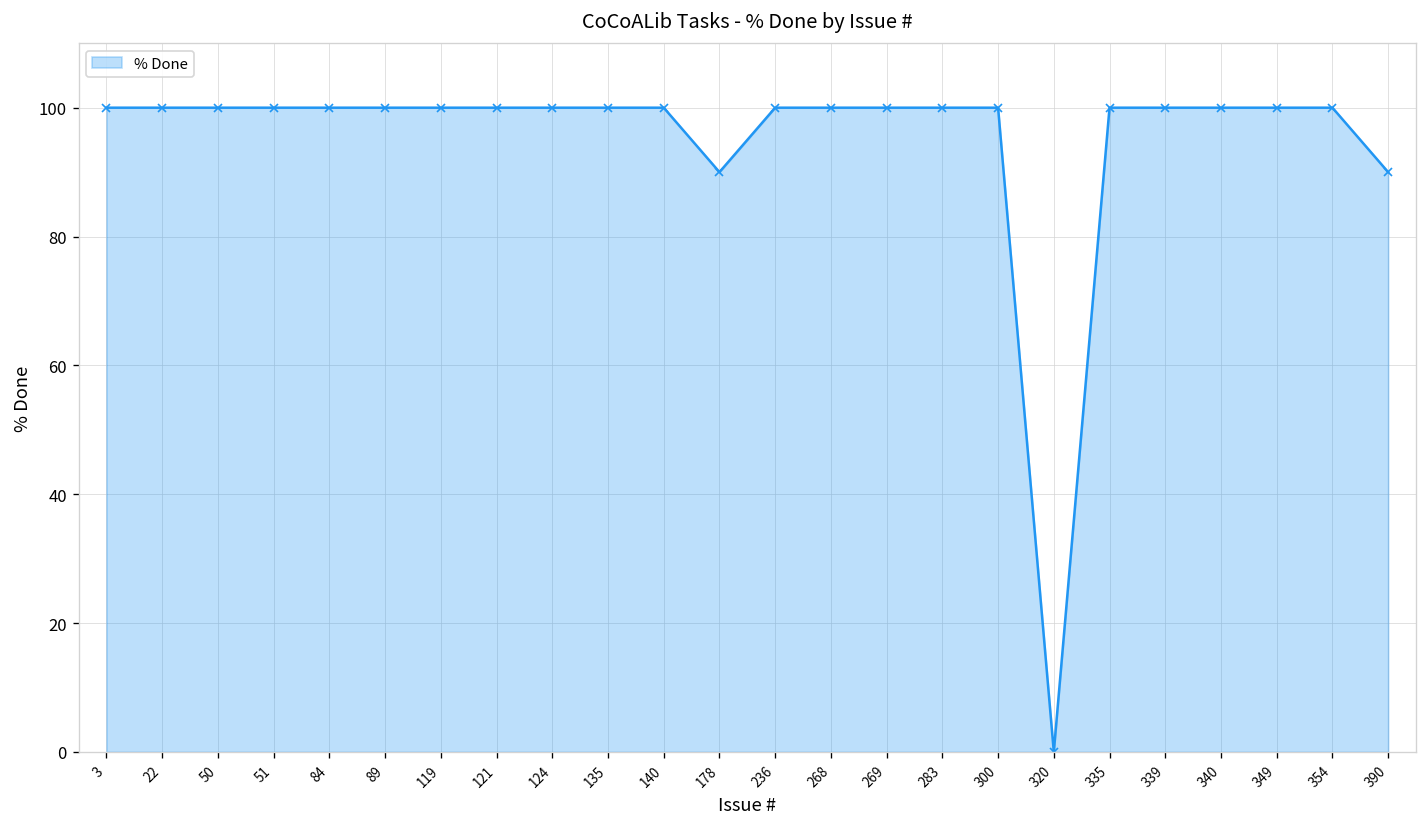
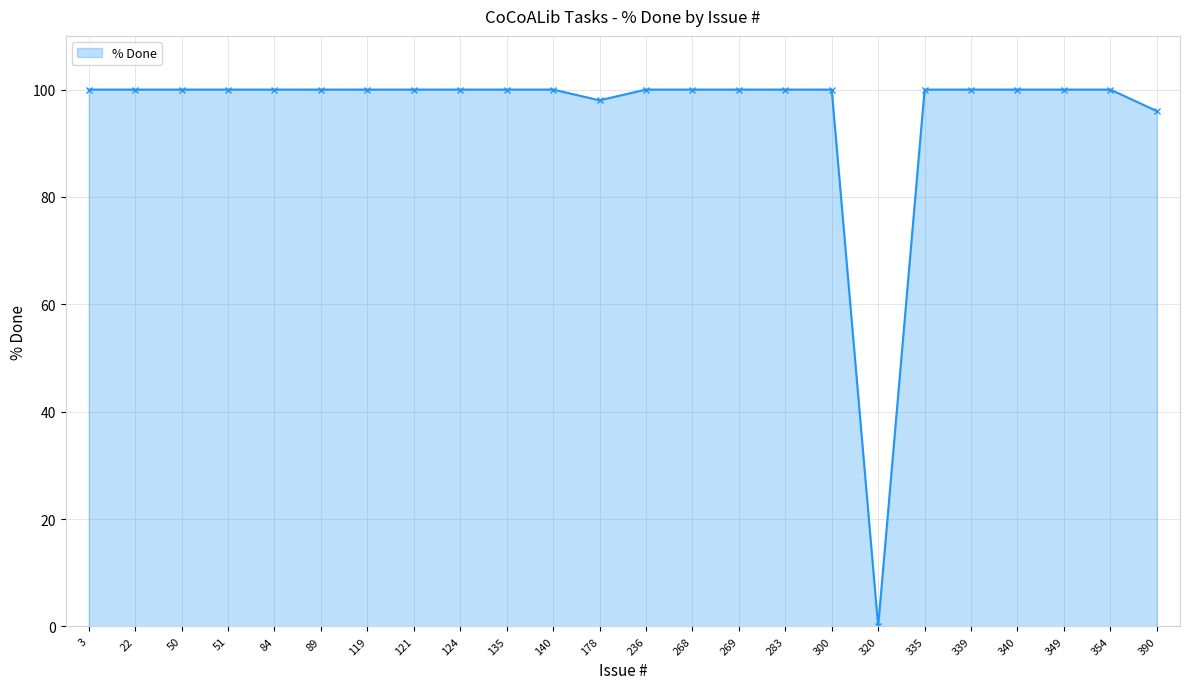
  {
    "3": 100,
    "22": 100,
    "50": 100,
    "51": 100,
    "84": 100,
    "89": 100,
    "119": 100,
    "121": 100,
    "124": 100,
    "135": 100,
    "140": 100,
-   "178": 90,
+   "178": 98,
    "236": 100,
    "268": 100,
    "269": 100,
    "283": 100,
    "300": 100,
    "320": 0,
    "335": 100,
    "339": 100,
    "340": 100,
    "349": 100,
    "354": 100,
-   "390": 90
+   "390": 96
  }
